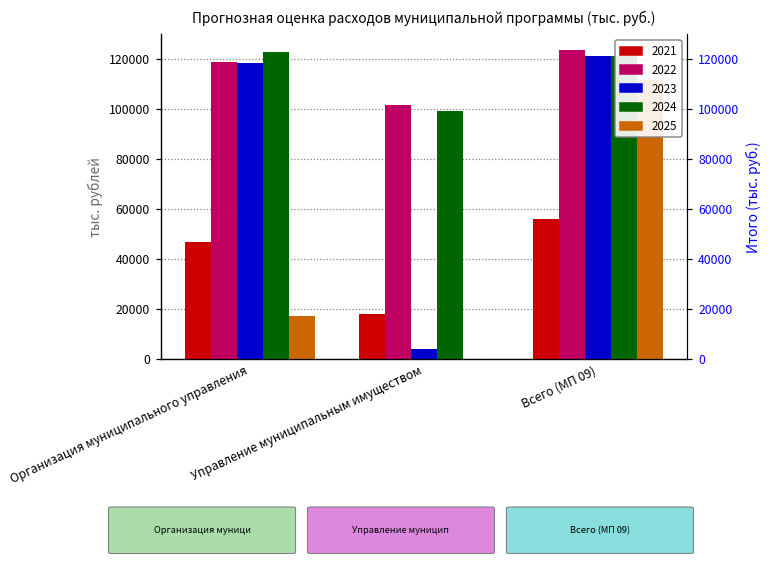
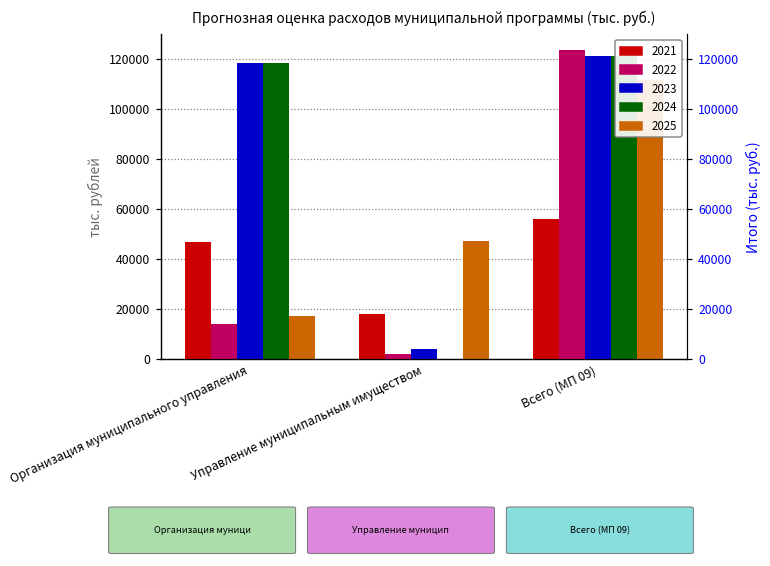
  {
    "2021": {
      "Организация муниципального управления": 47000,
      "Управление муниципальным имуществом": 18000,
      "Всего (МП 09)": 56000
    },
    "2022": {
-     "Организация муниципального управления": 119000,
-     "Управление муниципальным имуществом": 101000,
+     "Организация муниципального управления": 14000,
+     "Управление муниципальным имуществом": 2000,
      "Всего (МП 09)": 123000
    },
    "2023": {
      "Организация муниципального управления": 118000,
      "Управление муниципальным имуществом": 4000,
      "Всего (МП 09)": 121000
    },
    "2024": {
-     "Организация муниципального управления": 123000,
-     "Управление муниципальным имуществом": 99000
+     "Организация муниципального управления": 118000,
+     "Управление муниципальным имуществом": 0
    },
    "2025": {
      "Организация муниципального управления": 17000,
-     "Управление муниципальным имуществом": 0
+     "Управление муниципальным имуществом": 47000
    }
  }
